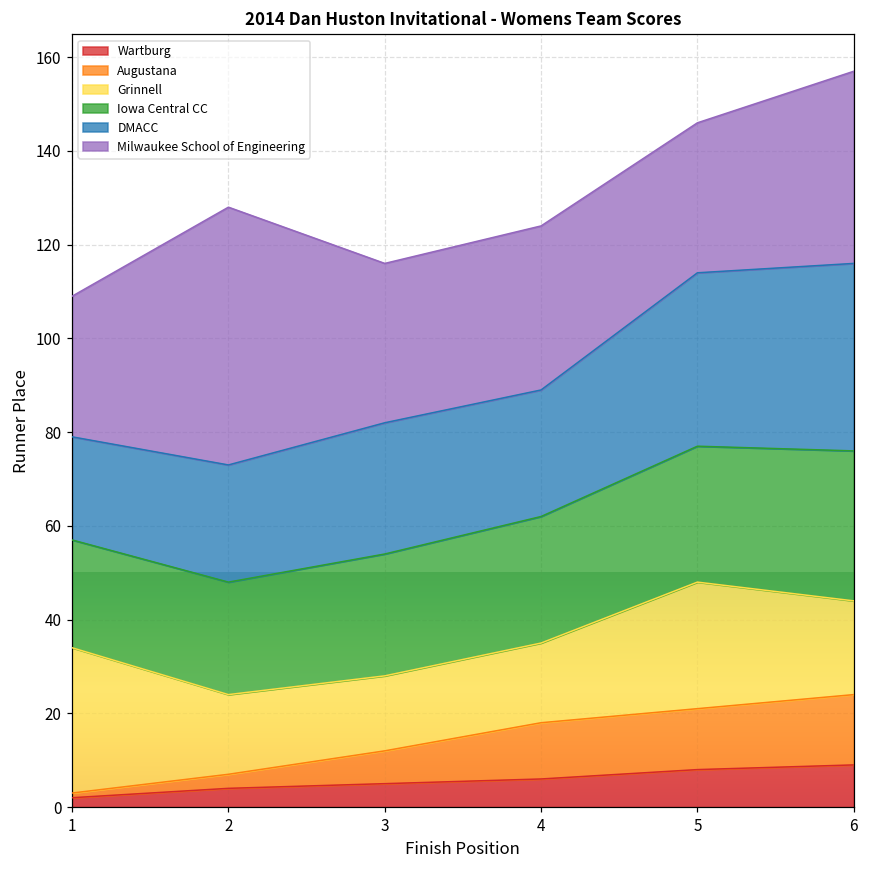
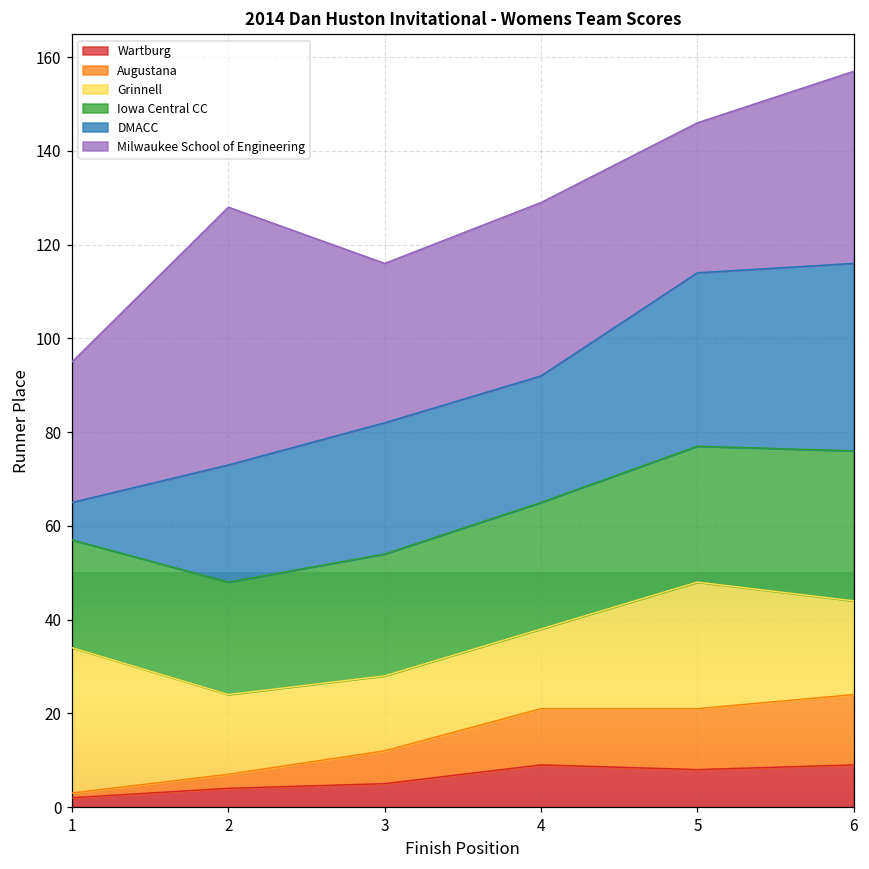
  {
    "Wartburg": {
      "1": 2,
      "2": 4,
      "3": 5,
-     "4": 6,
+     "4": 9,
      "5": 8,
      "6": 9
    },
    "Augustana": {
      "1": 1,
      "2": 3,
      "3": 7,
      "4": 12,
      "5": 13,
      "6": 15
    },
    "Grinnell": {
      "1": 31,
      "2": 17,
      "3": 16,
      "4": 17,
      "5": 27,
      "6": 20
    },
    "Iowa Central CC": {
      "1": 23,
      "2": 24,
      "3": 26,
      "4": 27,
      "5": 29,
      "6": 32
    },
    "DMACC": {
-     "1": 22,
+     "1": 8,
      "2": 25,
      "3": 28,
      "4": 27,
      "5": 37,
      "6": 40
    },
    "Milwaukee School of Engineering": {
      "1": 30,
      "2": 55,
      "3": 34,
-     "4": 35,
+     "4": 37,
      "5": 32,
      "6": 41
    }
  }
